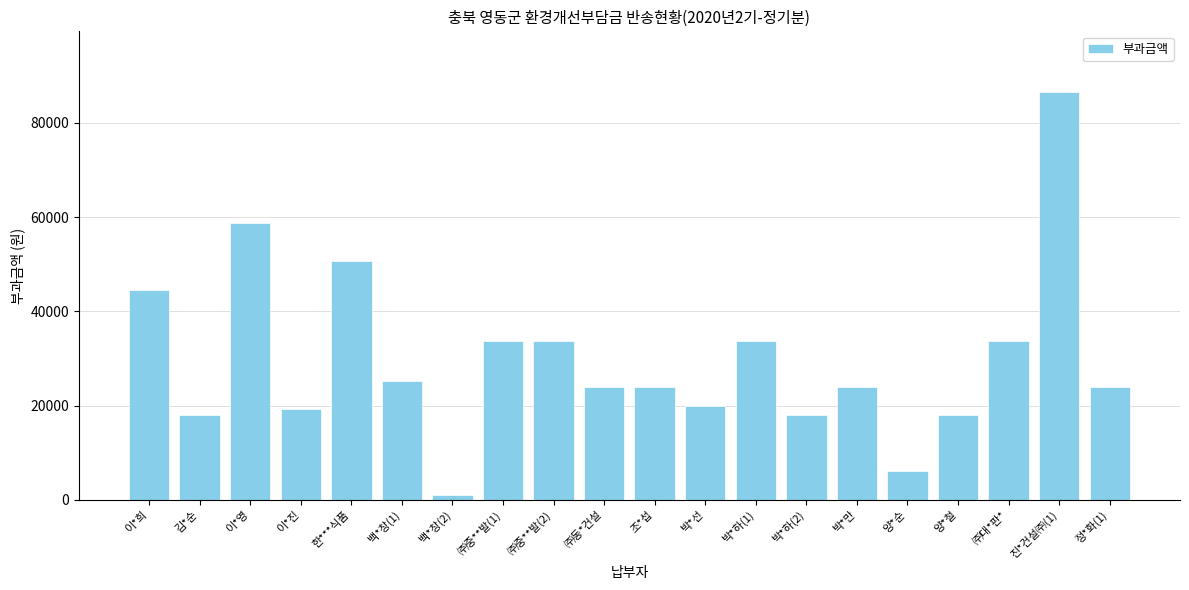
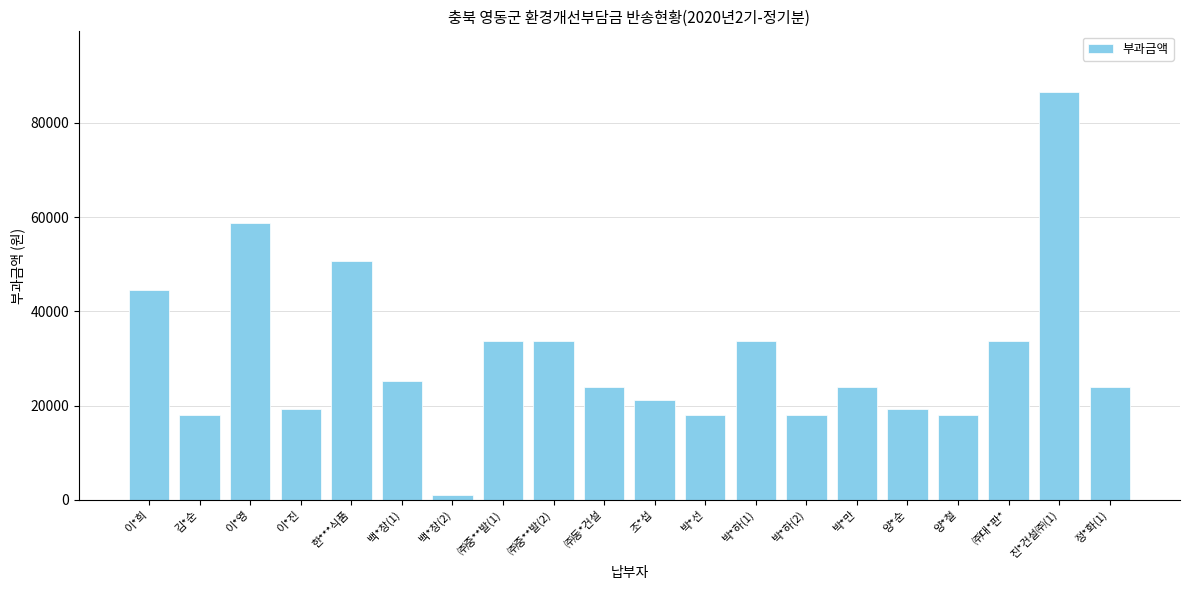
  {
    "이*희": 44000,
    "김*순": 18000,
    "이*영": 59000,
    "이*진": 19000,
    "한***식품": 51000,
    "백*창(1)": 25000,
    "백*창(2)": 1000,
    "㈜중**발(1)": 34000,
    "㈜중**발(2)": 34000,
    "㈜동*건설": 24000,
-   "조*섭": 24000,
-   "박*선": 20000,
+   "조*섭": 21000,
+   "박*선": 18000,
    "박*하(1)": 34000,
    "박*하(2)": 18000,
    "박*만": 24000,
-   "양*순": 6000,
+   "양*순": 19000,
    "양*철": 18000,
    "㈜대*판*": 34000,
    "진*건설㈜(1)": 86000,
    "정*화(1)": 24000
  }
